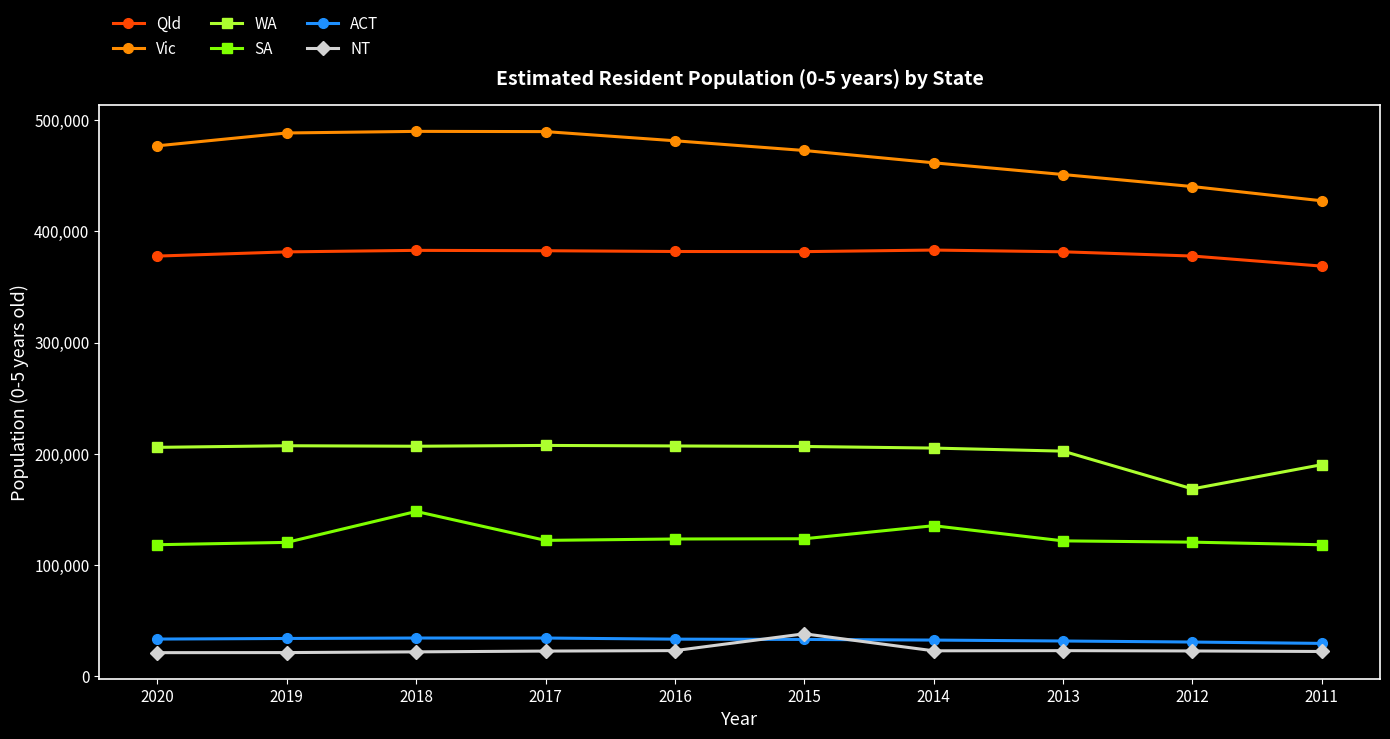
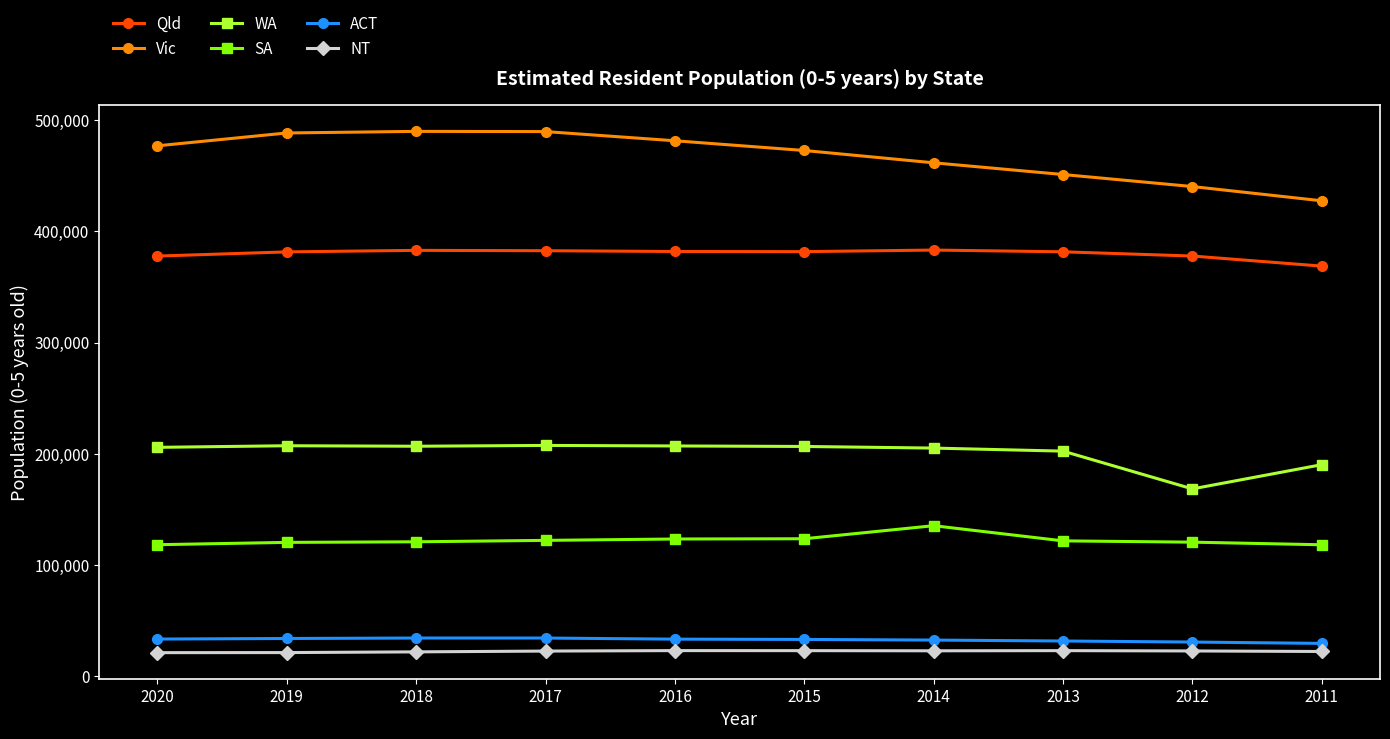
  {
    "Qld": {
      "2020": "378,000",
      "2019": "382,000",
      "2018": "383,000",
      "2017": "383,000",
      "2016": "382,000",
      "2015": "382,000",
      "2014": "383,000",
      "2013": "382,000",
      "2012": "378,000",
      "2011": "369,000"
    },
    "Vic": {
      "2020": "477,000",
      "2019": "489,000",
      "2018": "490,000",
      "2017": "490,000",
      "2016": "481,000",
      "2015": "473,000",
      "2014": "462,000",
      "2013": "451,000",
      "2012": "440,000",
      "2011": "428,000"
    },
    "WA": {
      "2020": "206,000",
      "2019": "207,000",
      "2018": "207,000",
      "2017": "207,000",
      "2016": "207,000",
      "2015": "207,000",
      "2014": "205,000",
      "2013": "202,000",
      "2012": "168,000",
      "2011": "190,000"
    },
    "SA": {
      "2020": "118,000",
      "2019": "120,000",
-     "2018": "148,000",
+     "2018": "121,000",
      "2017": "122,000",
      "2016": "123,000",
      "2015": "124,000",
      "2014": "135,000",
      "2013": "122,000",
      "2012": "120,000",
      "2011": "118,000"
    },
    "ACT": {
      "2020": "33,000",
      "2019": "34,000",
      "2018": "34,000",
      "2017": "34,000",
      "2016": "33,000",
      "2015": "33,000",
      "2014": "32,000",
      "2013": "32,000",
      "2012": "31,000",
      "2011": "29,000"
    },
    "NT": {
      "2020": "21,000",
      "2019": "21,000",
      "2018": "22,000",
      "2017": "23,000",
      "2016": "23,000",
-     "2015": "38,000",
+     "2015": "23,000",
      "2014": "23,000",
      "2013": "23,000",
      "2012": "23,000",
      "2011": "22,000"
    }
  }
